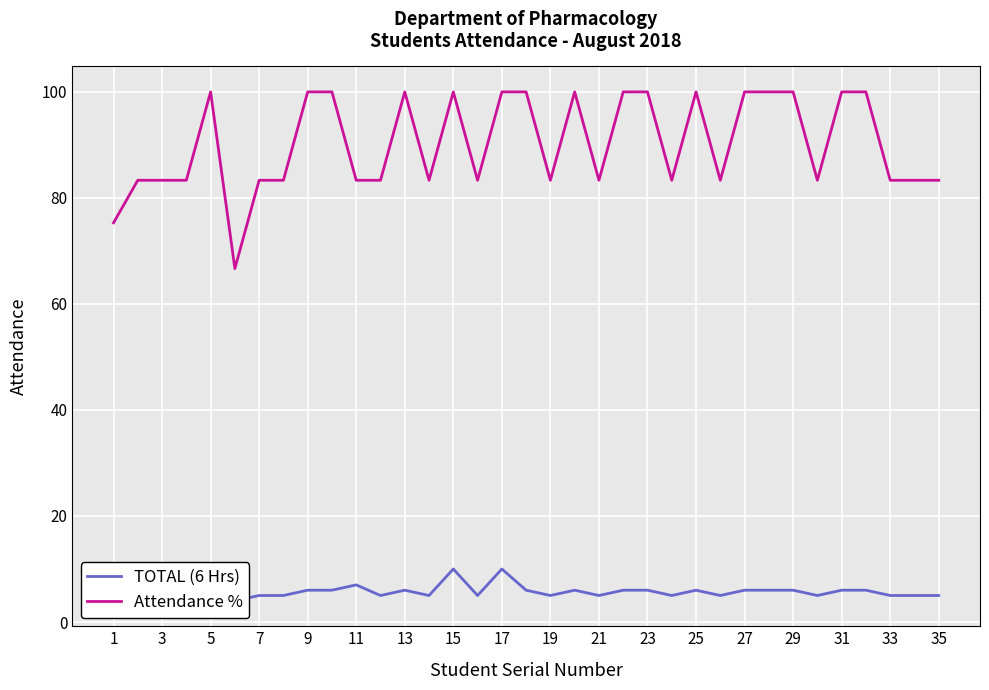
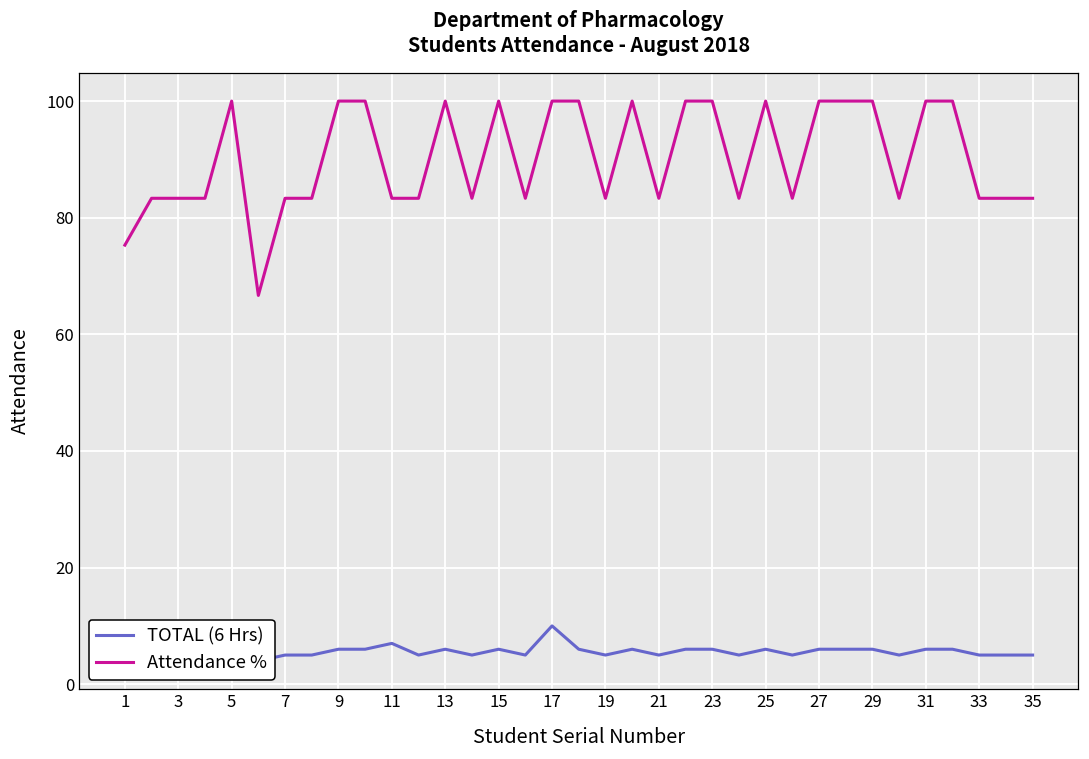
  {
    "TOTAL (6 Hrs)": {
      "7": 5,
      "9": 6,
      "11": 7,
      "13": 6,
-     "15": 10,
+     "15": 6,
      "17": 10,
      "19": 5,
      "21": 5,
      "23": 6,
      "25": 6,
      "27": 6,
      "29": 6,
      "31": 6,
      "33": 5,
      "35": 5
    },
    "Attendance %": {
      "1": 75,
      "3": 83,
      "5": 100,
      "7": 83,
      "9": 100,
      "11": 83,
      "13": 100,
      "15": 100,
      "17": 100,
      "19": 83,
      "21": 83,
      "23": 100,
      "25": 100,
      "27": 100,
      "29": 100,
      "31": 100,
      "33": 83,
      "35": 83
    }
  }
